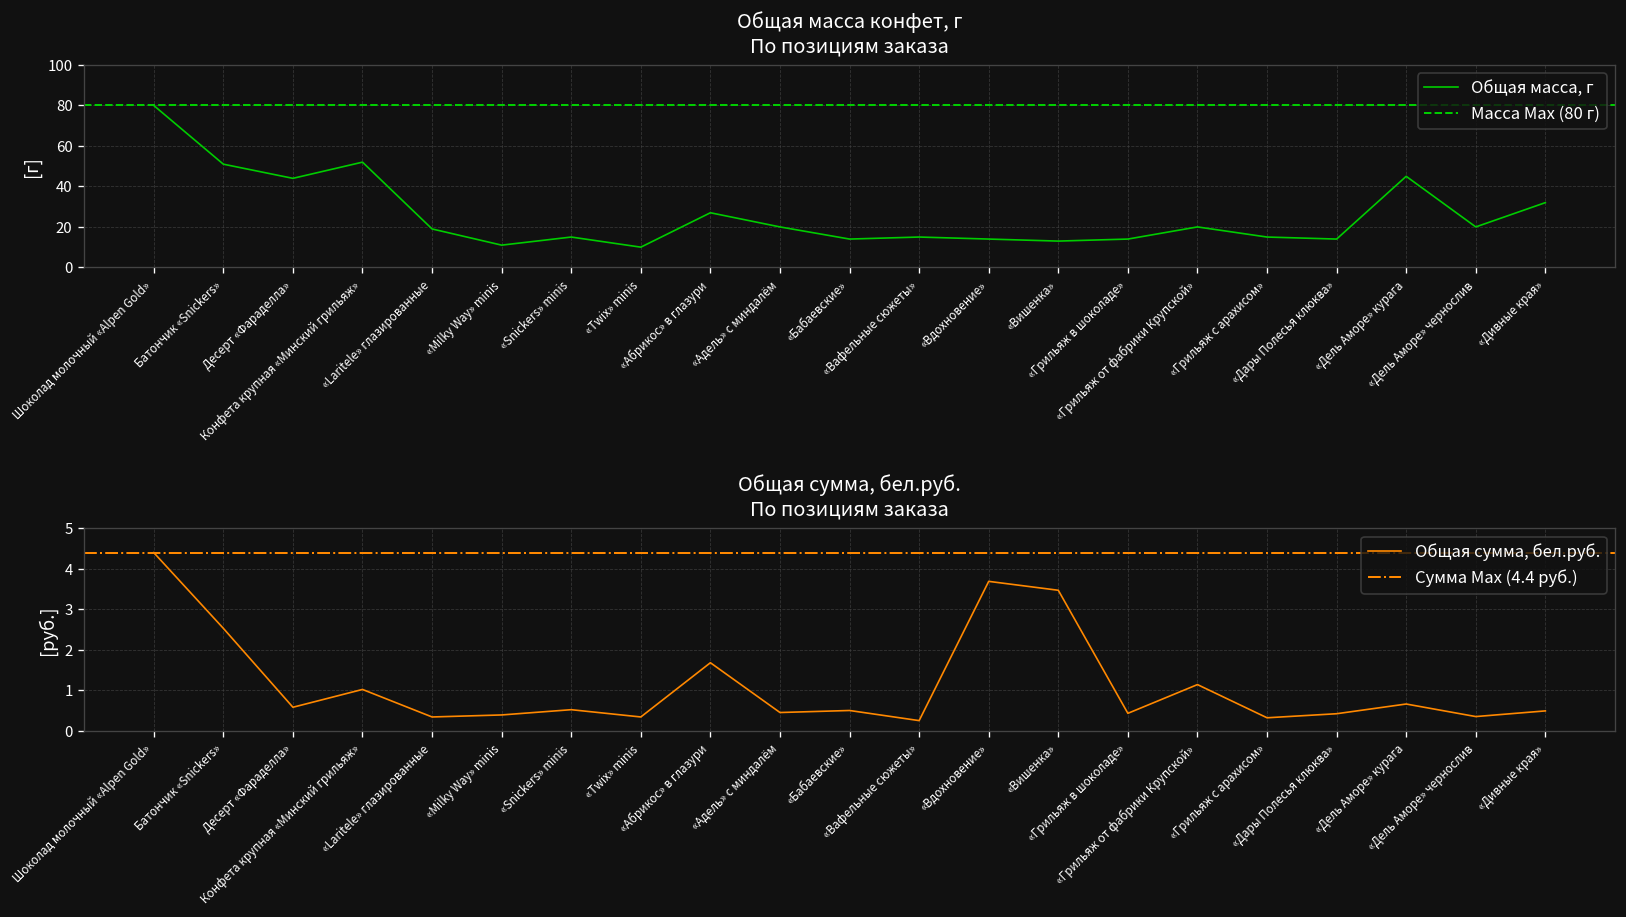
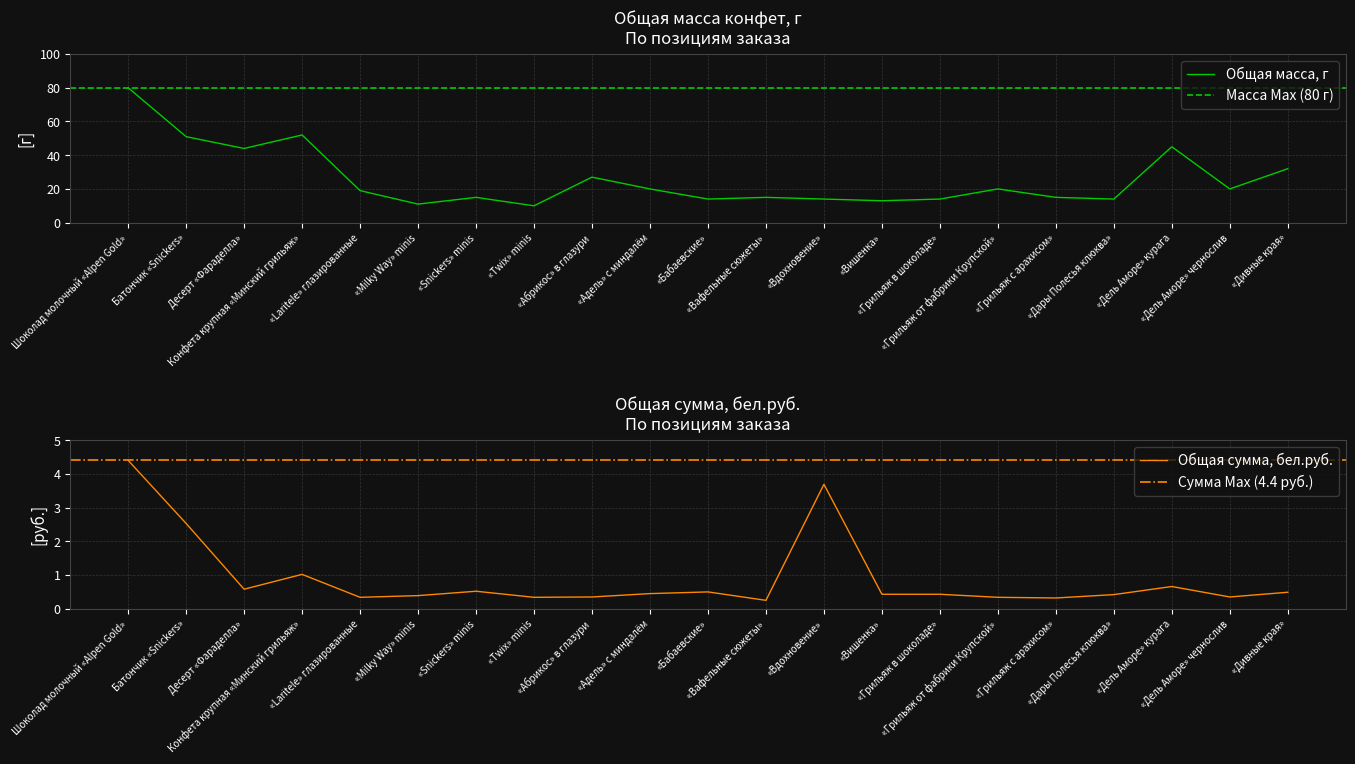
  {
    "Общая масса конфет, г По позициям заказа": {
      "Шоколад молочный «Alpen Gold»": 80,
      "Батончик «Snickers»": 51,
      "Десерт «Фараделла»": 44,
      "Конфета крупная «Минский грильяж»": 52,
      "«Laritele» глазированные": 19,
      "«Milky Way» minis": 11,
      "«Snickers» minis": 15,
      "«Twix» minis": 10,
      "«Абрикос» в глазури": 27,
      "«Адель» с миндалём": 20,
      "«Бабаевские»": 14,
      "«Вафельные сюжеты»": 15,
      "«Вдохновение»": 14,
      "«Вишенка»": 13,
      "«Грильяж в шоколаде»": 14,
      "«Грильяж от фабрики Крупской»": 20,
      "«Грильяж с арахисом»": 15,
      "«Дары Полесья клюква»": 14,
      "«Дель Аморе» курага": 45,
      "«Дель Аморе» чернослив": 20,
      "«Дивные края»": 32
    },
    "Общая сумма, бел.руб. По позициям заказа": {
      "Шоколад молочный «Alpen Gold»": 4.4,
      "Батончик «Snickers»": 2.5,
      "Десерт «Фараделла»": 0.6,
      "Конфета крупная «Минский грильяж»": 1.0,
      "«Laritele» глазированные": 0.3,
      "«Milky Way» minis": 0.4,
      "«Snickers» minis": 0.5,
      "«Twix» minis": 0.3,
-     "«Абрикос» в глазури": 1.7,
+     "«Абрикос» в глазури": 0.4,
      "«Адель» с миндалём": 0.5,
      "«Бабаевские»": 0.5,
      "«Вафельные сюжеты»": 0.3,
      "«Вдохновение»": 3.7,
-     "«Вишенка»": 3.5,
+     "«Вишенка»": 0.4,
      "«Грильяж в шоколаде»": 0.4,
-     "«Грильяж от фабрики Крупской»": 1.1,
+     "«Грильяж от фабрики Крупской»": 0.3,
      "«Грильяж с арахисом»": 0.3,
      "«Дары Полесья клюква»": 0.4,
      "«Дель Аморе» курага": 0.7,
      "«Дель Аморе» чернослив": 0.4,
      "«Дивные края»": 0.5
    }
  }
